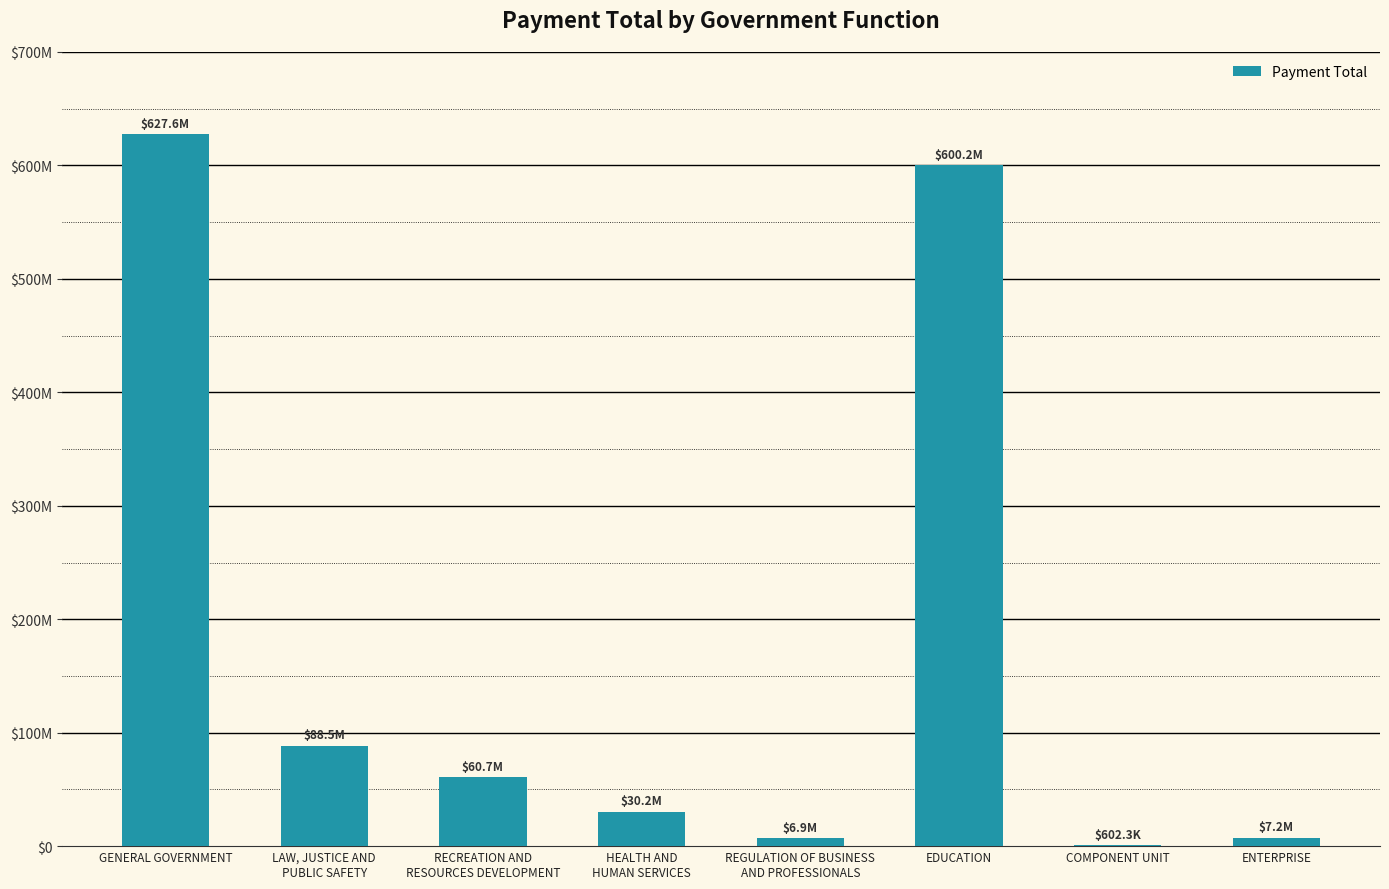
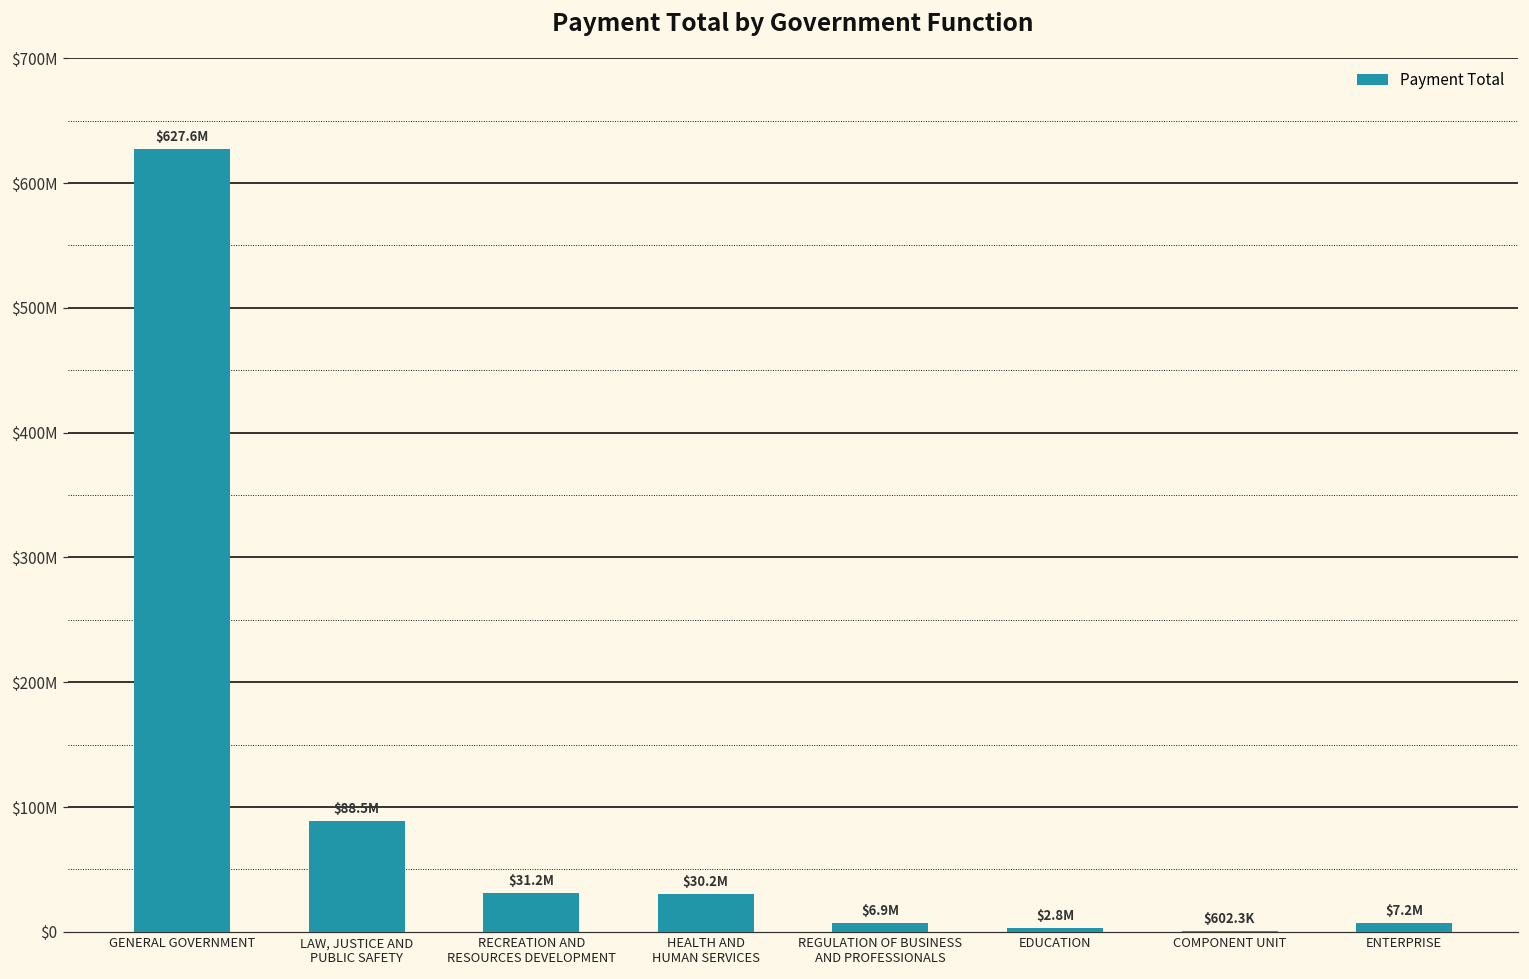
  {
    "GENERAL GOVERNMENT": "$627.6M",
    "LAW, JUSTICE AND PUBLIC SAFETY": "$88.5M",
-   "RECREATION AND RESOURCES DEVELOPMENT": "$60.7M",
+   "RECREATION AND RESOURCES DEVELOPMENT": "$31.2M",
    "HEALTH AND HUMAN SERVICES": "$30.2M",
    "REGULATION OF BUSINESS AND PROFESSIONALS": "$6.9M",
-   "EDUCATION": "$600.2M",
+   "EDUCATION": "$2.8M",
    "COMPONENT UNIT": "$602.3K",
    "ENTERPRISE": "$7.2M"
  }
